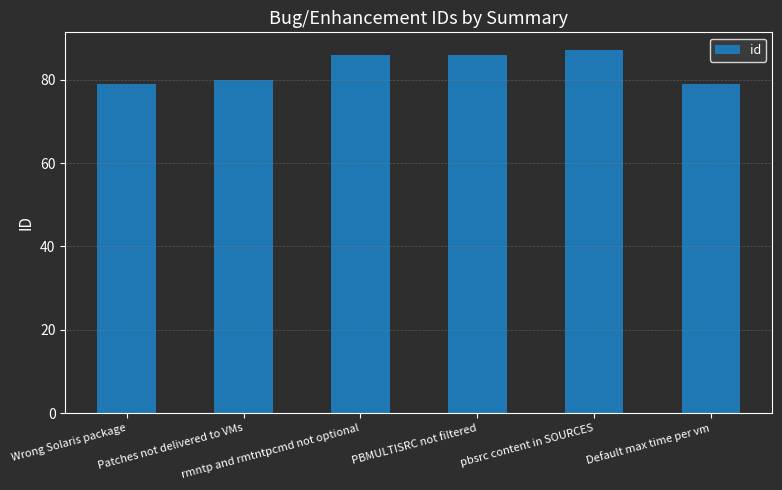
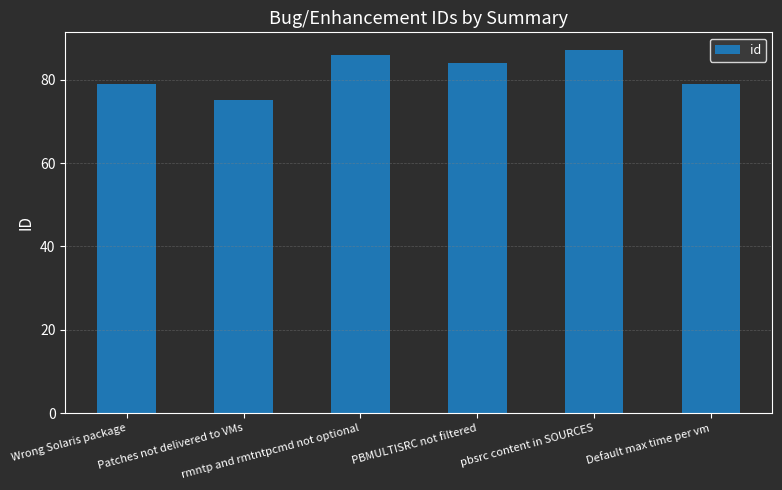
  {
    "Wrong Solaris package": 79,
-   "Patches not delivered to VMs": 80,
+   "Patches not delivered to VMs": 75,
    "rmntp and rmtntpcmd not optional": 86,
-   "PBMULTISRC not filtered": 86,
+   "PBMULTISRC not filtered": 84,
    "pbsrc content in SOURCES": 87,
    "Default max time per vm": 79
  }
